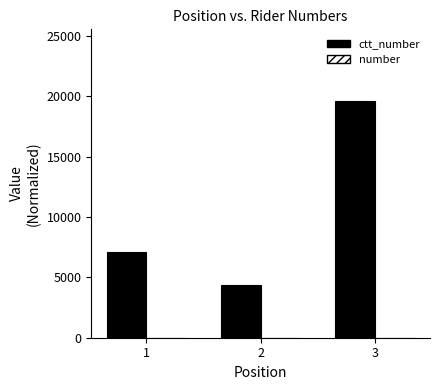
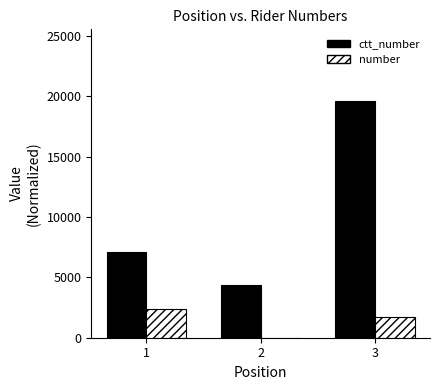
  {
    "ctt_number": {
      "1": 7100,
      "2": 4300,
      "3": 19600
    },
    "number": {
-     "1": 0,
-     "3": 0
+     "1": 2300,
+     "3": 1700
    }
  }
